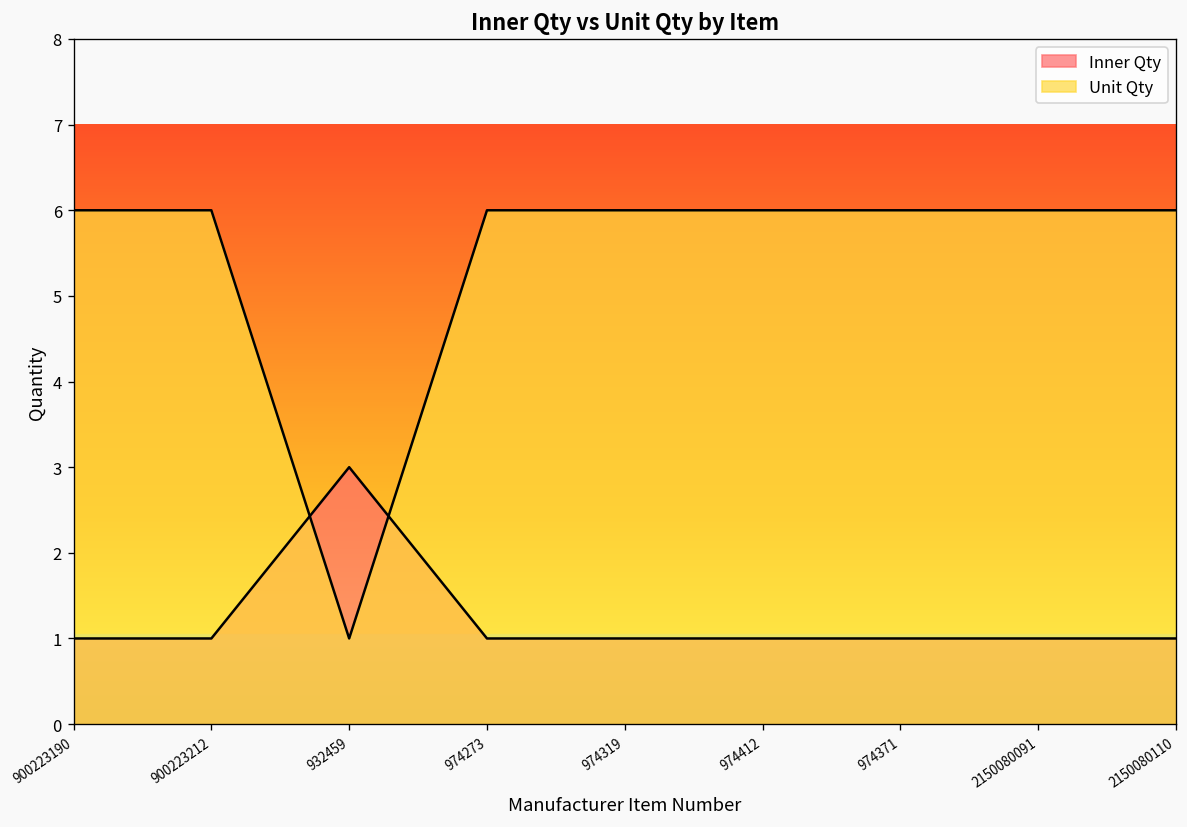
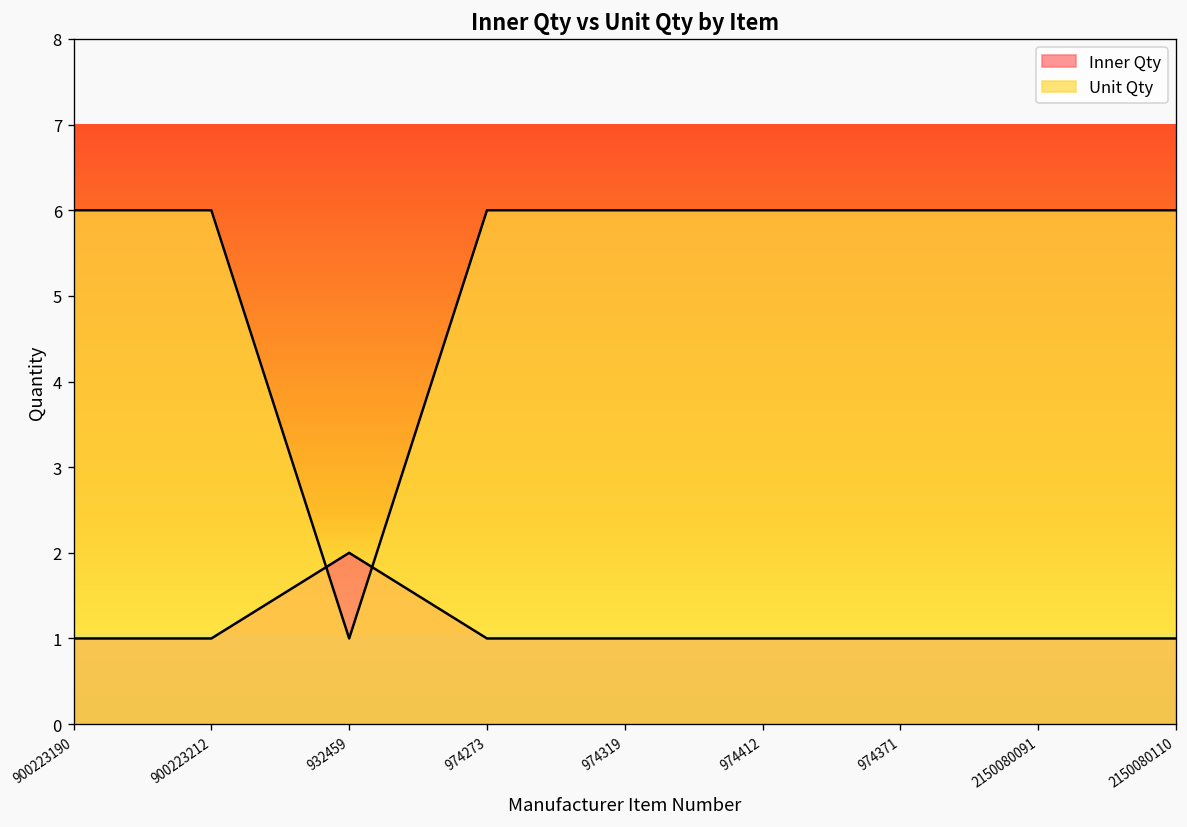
  {
    "Inner Qty": {
      "900223190": 1,
      "900223212": 1,
-     "932459": 3,
+     "932459": 2,
      "974273": 1,
      "974319": 1,
      "974412": 1,
      "974371": 1,
      "2150080091": 1,
      "2150080110": 1
    },
    "Unit Qty": {
      "900223190": 6,
      "900223212": 6,
      "932459": 1,
      "974273": 6,
      "974319": 6,
      "974412": 6,
      "974371": 6,
      "2150080091": 6,
      "2150080110": 6
    }
  }
